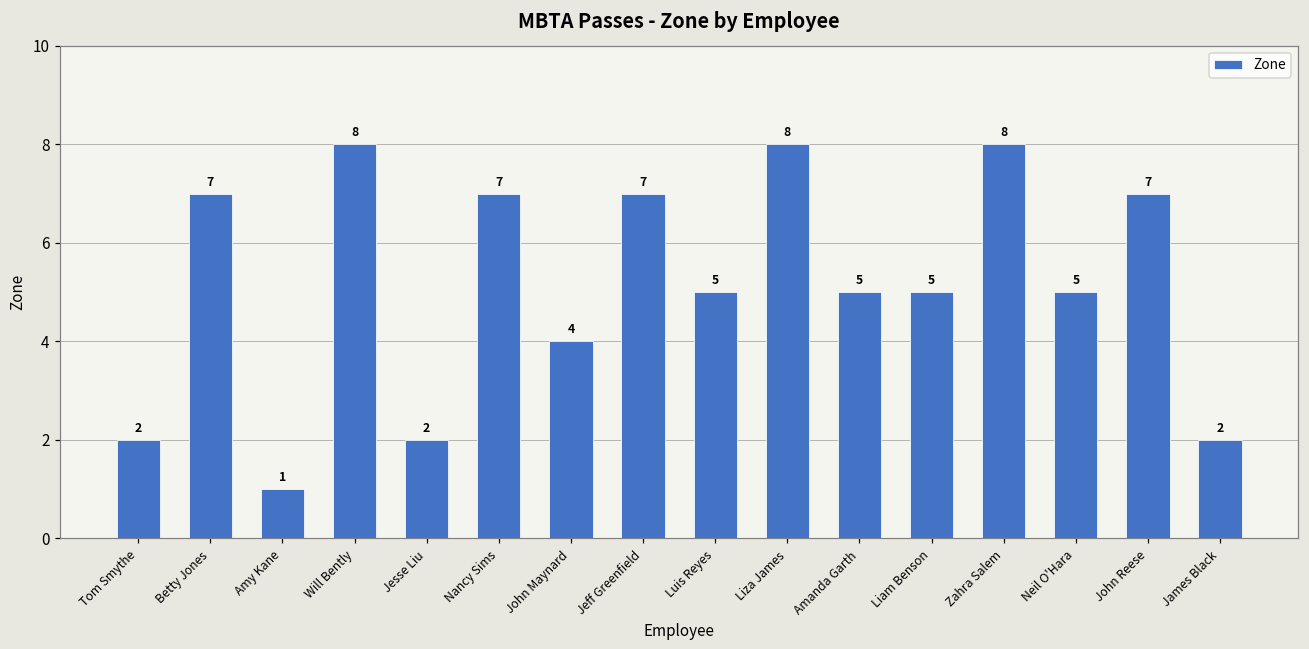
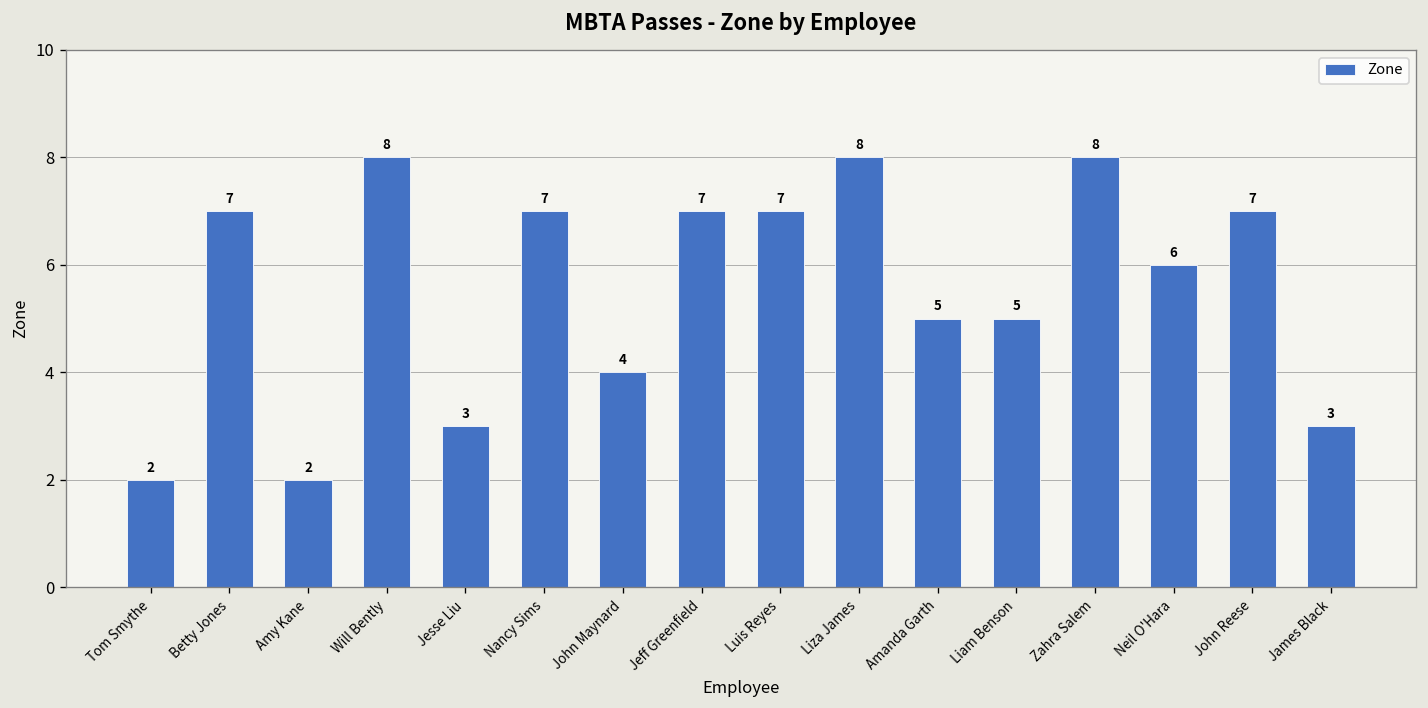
  {
    "Tom Smythe": 2,
    "Betty Jones": 7,
-   "Amy Kane": 1,
+   "Amy Kane": 2,
    "Will Bently": 8,
-   "Jesse Liu": 2,
+   "Jesse Liu": 3,
    "Nancy Sims": 7,
    "John Maynard": 4,
    "Jeff Greenfield": 7,
-   "Luis Reyes": 5,
+   "Luis Reyes": 7,
    "Liza James": 8,
    "Amanda Garth": 5,
    "Liam Benson": 5,
    "Zahra Salem": 8,
-   "Neil O'Hara": 5,
+   "Neil O'Hara": 6,
    "John Reese": 7,
-   "James Black": 2
+   "James Black": 3
  }
